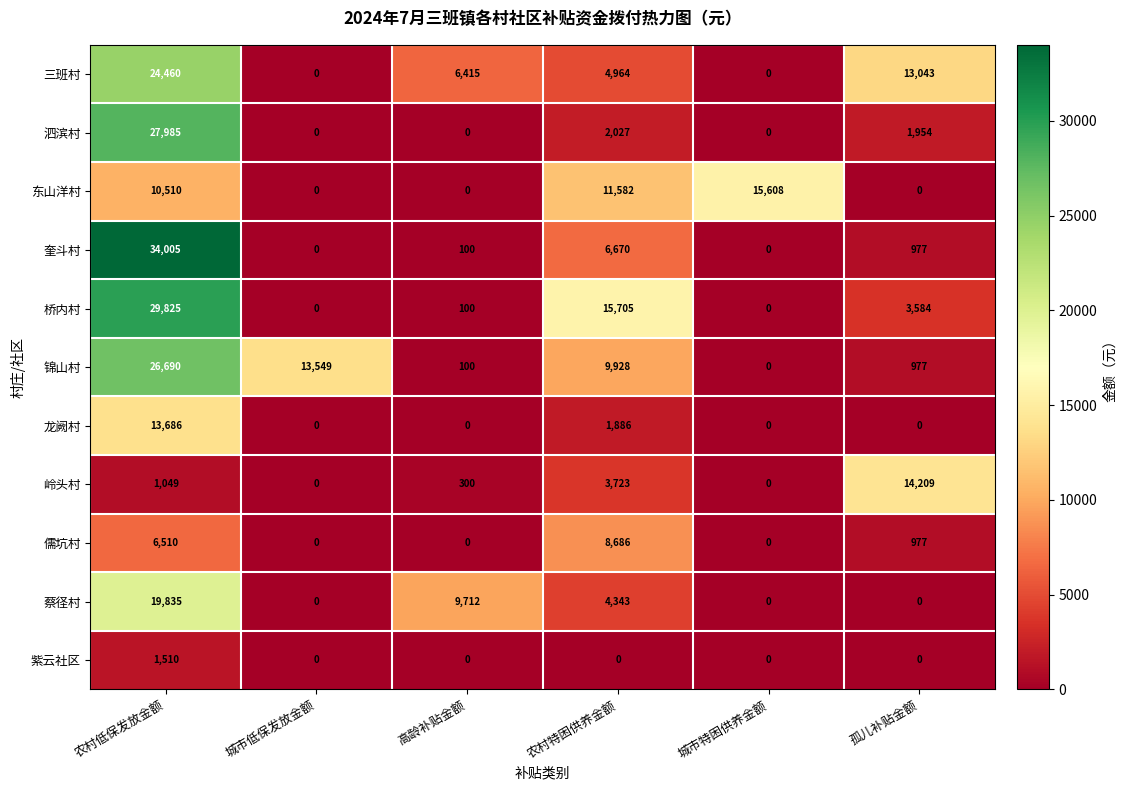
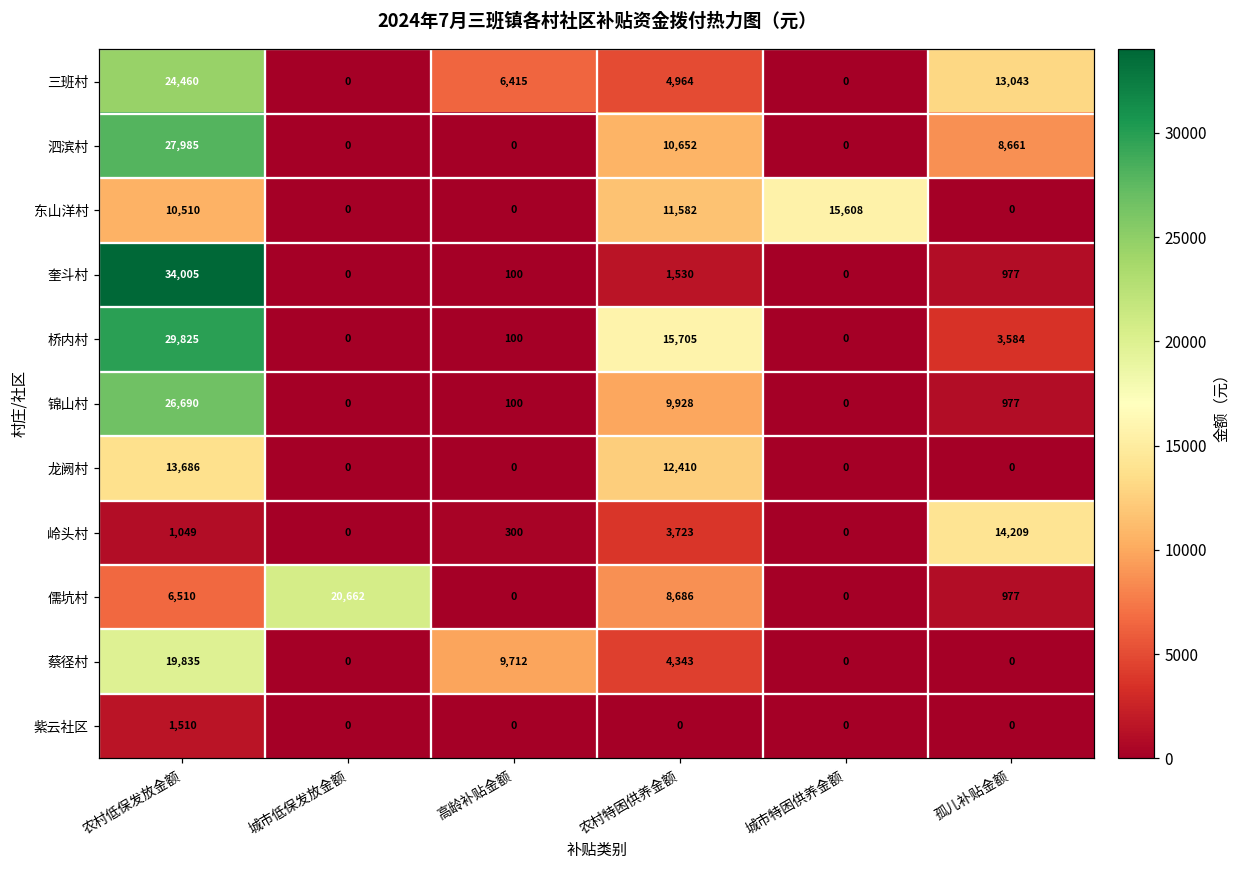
  {
    "三班村": {
      "农村低保发放金额": "24,460",
      "城市低保发放金额": "0",
      "高龄补贴金额": "6,415",
      "农村特困供养金额": "4,964",
      "城市特困供养金额": "0",
      "孤儿补贴金额": "13,043"
    },
    "泗滨村": {
      "农村低保发放金额": "27,985",
      "城市低保发放金额": "0",
      "高龄补贴金额": "0",
-     "农村特困供养金额": "2,027",
+     "农村特困供养金额": "10,652",
      "城市特困供养金额": "0",
-     "孤儿补贴金额": "1,954"
+     "孤儿补贴金额": "8,661"
    },
    "东山洋村": {
      "农村低保发放金额": "10,510",
      "城市低保发放金额": "0",
      "高龄补贴金额": "0",
      "农村特困供养金额": "11,582",
      "城市特困供养金额": "15,608",
      "孤儿补贴金额": "0"
    },
    "奎斗村": {
      "农村低保发放金额": "34,005",
      "城市低保发放金额": "0",
      "高龄补贴金额": "100",
-     "农村特困供养金额": "6,670",
+     "农村特困供养金额": "1,530",
      "城市特困供养金额": "0",
      "孤儿补贴金额": "977"
    },
    "桥内村": {
      "农村低保发放金额": "29,825",
      "城市低保发放金额": "0",
      "高龄补贴金额": "100",
      "农村特困供养金额": "15,705",
      "城市特困供养金额": "0",
      "孤儿补贴金额": "3,584"
    },
    "锦山村": {
      "农村低保发放金额": "26,690",
-     "城市低保发放金额": "13,549",
+     "城市低保发放金额": "0",
      "高龄补贴金额": "100",
      "农村特困供养金额": "9,928",
      "城市特困供养金额": "0",
      "孤儿补贴金额": "977"
    },
    "龙阙村": {
      "农村低保发放金额": "13,686",
      "城市低保发放金额": "0",
      "高龄补贴金额": "0",
-     "农村特困供养金额": "1,886",
+     "农村特困供养金额": "12,410",
      "城市特困供养金额": "0",
      "孤儿补贴金额": "0"
    },
    "岭头村": {
      "农村低保发放金额": "1,049",
      "城市低保发放金额": "0",
      "高龄补贴金额": "300",
      "农村特困供养金额": "3,723",
      "城市特困供养金额": "0",
      "孤儿补贴金额": "14,209"
    },
    "儒坑村": {
      "农村低保发放金额": "6,510",
-     "城市低保发放金额": "0",
+     "城市低保发放金额": "20,662",
      "高龄补贴金额": "0",
      "农村特困供养金额": "8,686",
      "城市特困供养金额": "0",
      "孤儿补贴金额": "977"
    },
    "蔡径村": {
      "农村低保发放金额": "19,835",
      "城市低保发放金额": "0",
      "高龄补贴金额": "9,712",
      "农村特困供养金额": "4,343",
      "城市特困供养金额": "0",
      "孤儿补贴金额": "0"
    },
    "紫云社区": {
      "农村低保发放金额": "1,510",
      "城市低保发放金额": "0",
      "高龄补贴金额": "0",
      "农村特困供养金额": "0",
      "城市特困供养金额": "0",
      "孤儿补贴金额": "0"
    }
  }
